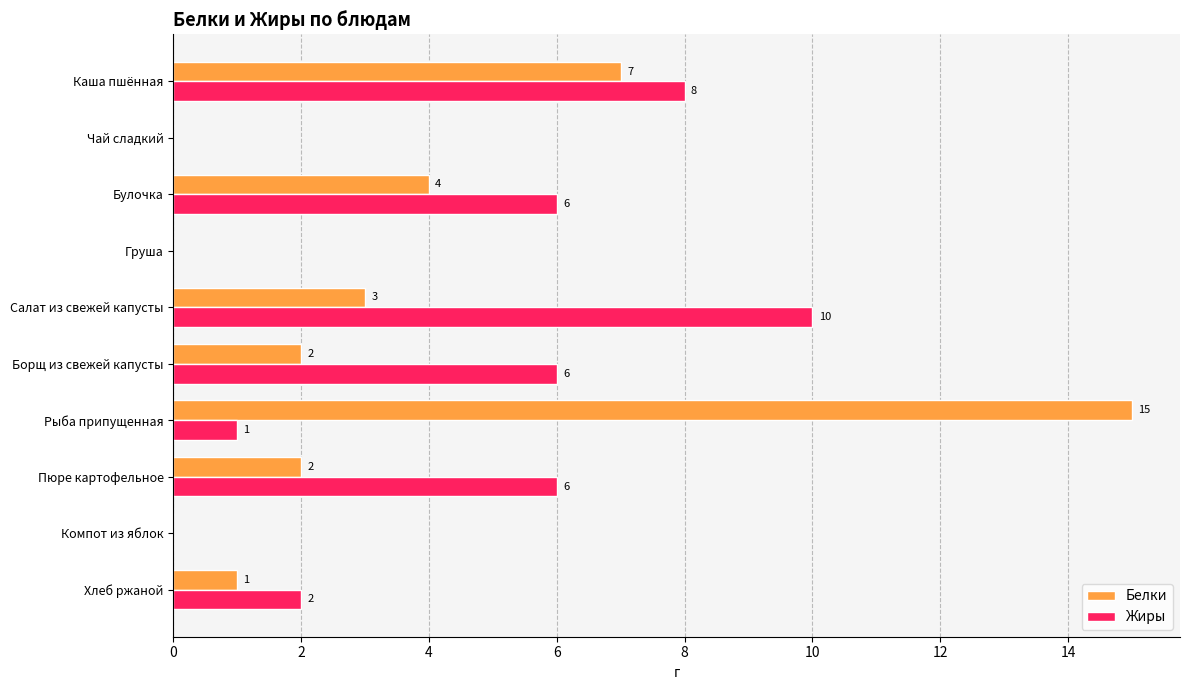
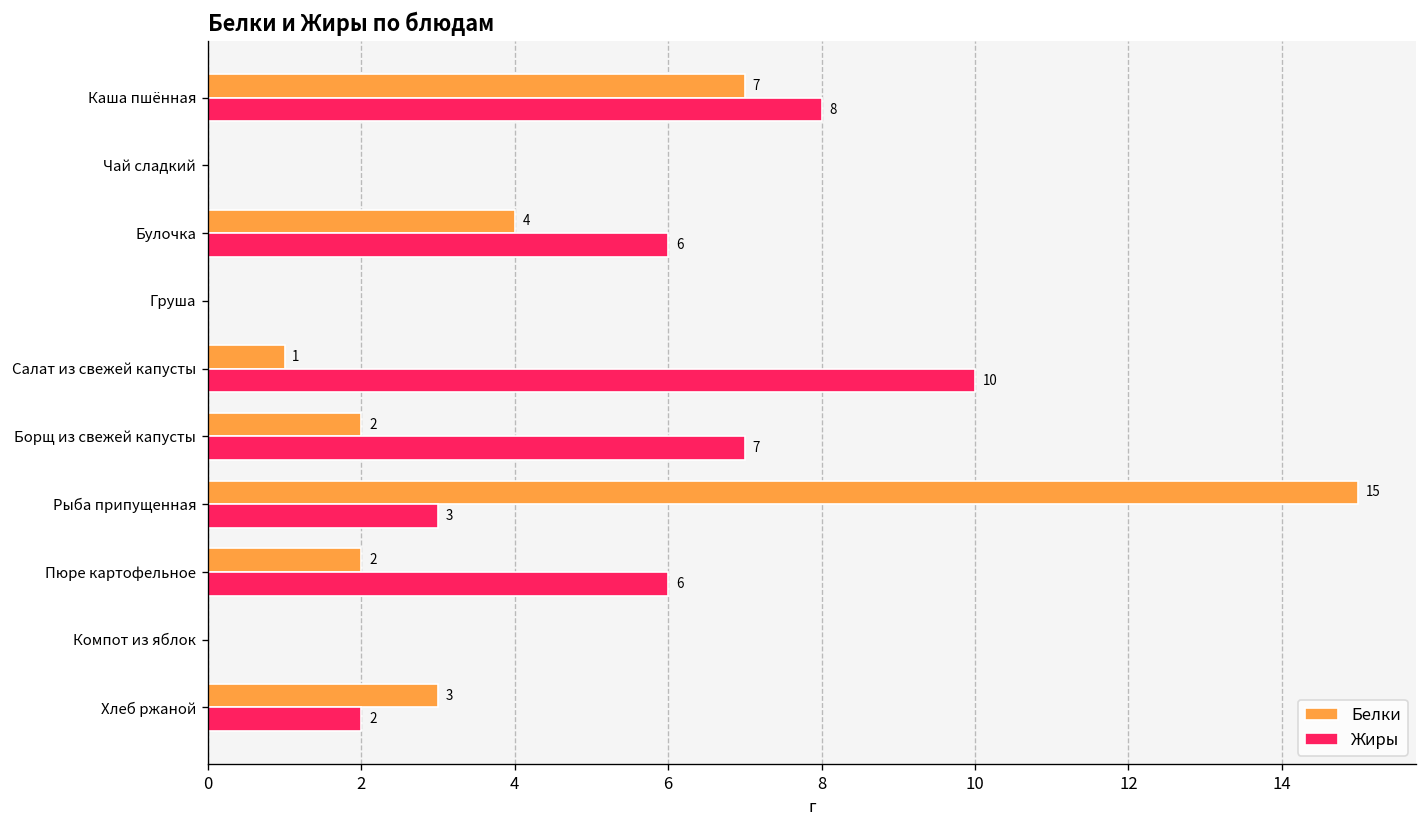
  {
    "Белки": {
      "Каша пшённая": 7,
      "Булочка": 4,
-     "Салат из свежей капусты": 3,
+     "Салат из свежей капусты": 1,
      "Борщ из свежей капусты": 2,
      "Рыба припущенная": 15,
      "Пюре картофельное": 2,
-     "Хлеб ржаной": 1
+     "Хлеб ржаной": 3
    },
    "Жиры": {
      "Каша пшённая": 8,
      "Булочка": 6,
      "Салат из свежей капусты": 10,
-     "Борщ из свежей капусты": 6,
-     "Рыба припущенная": 1,
+     "Борщ из свежей капусты": 7,
+     "Рыба припущенная": 3,
      "Пюре картофельное": 6,
      "Хлеб ржаной": 2
    }
  }
